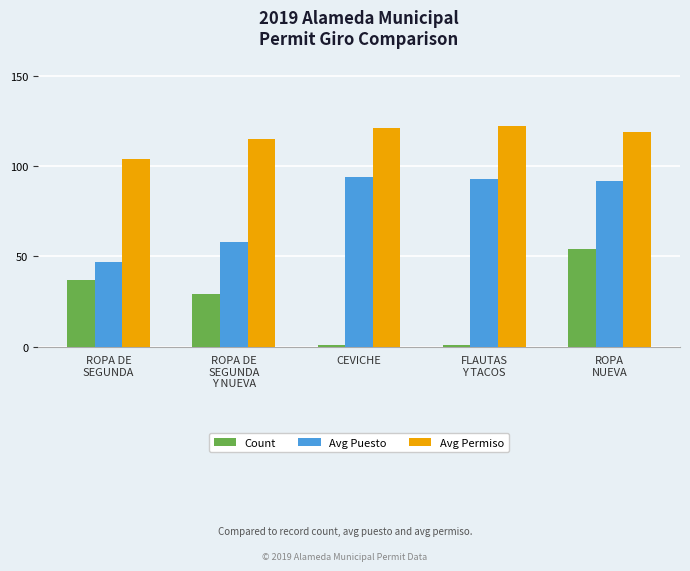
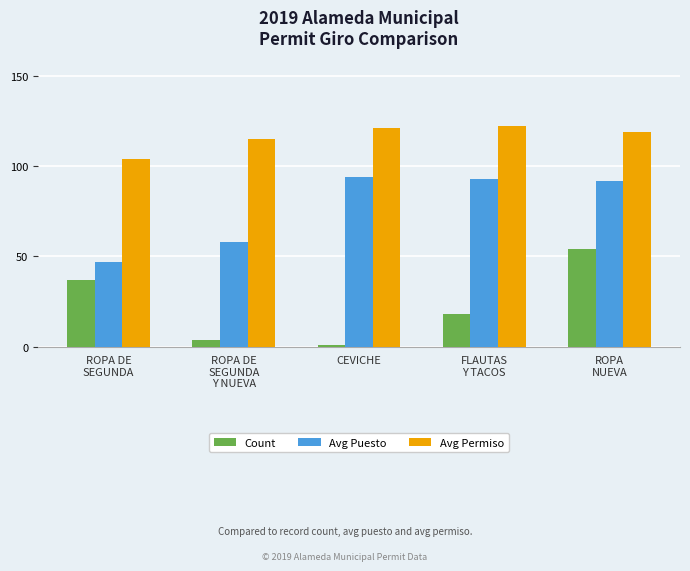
  {
    "Count": {
      "ROPA DE SEGUNDA": 37,
-     "ROPA DE SEGUNDA Y NUEVA": 29,
-     "FLAUTAS Y TACOS": 1,
+     "ROPA DE SEGUNDA Y NUEVA": 4,
+     "FLAUTAS Y TACOS": 18,
      "ROPA NUEVA": 54
    },
    "Avg Puesto": {
      "ROPA DE SEGUNDA": 47,
      "ROPA DE SEGUNDA Y NUEVA": 58,
      "CEVICHE": 94,
      "FLAUTAS Y TACOS": 93,
      "ROPA NUEVA": 92
    },
    "Avg Permiso": {
      "ROPA DE SEGUNDA": 104,
      "ROPA DE SEGUNDA Y NUEVA": 115,
      "CEVICHE": 121,
      "FLAUTAS Y TACOS": 122,
      "ROPA NUEVA": 119
    }
  }
